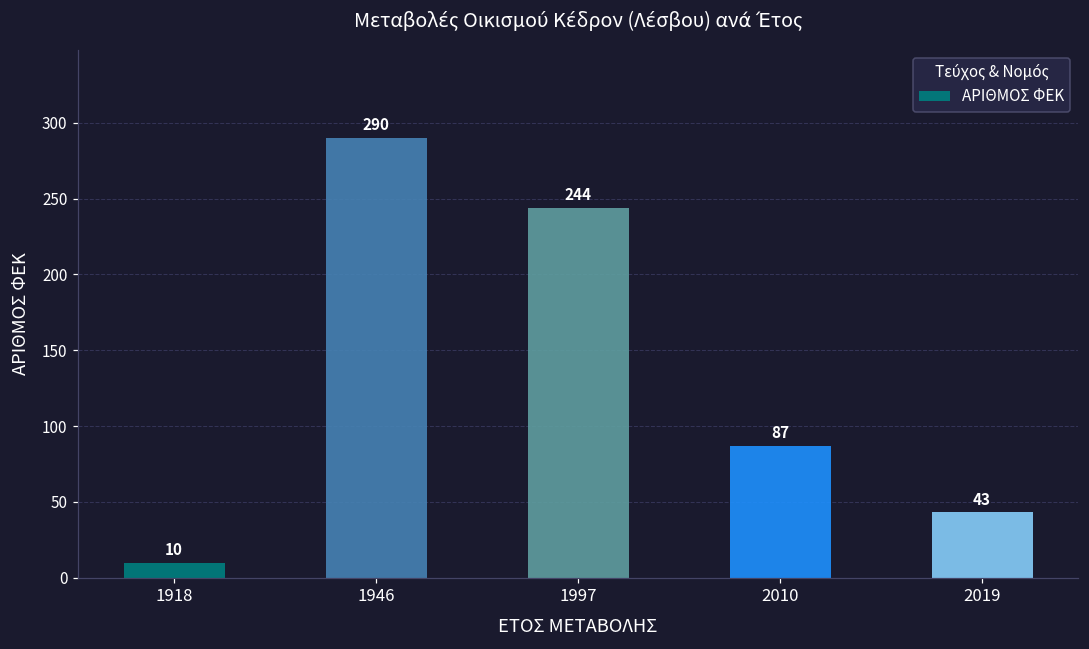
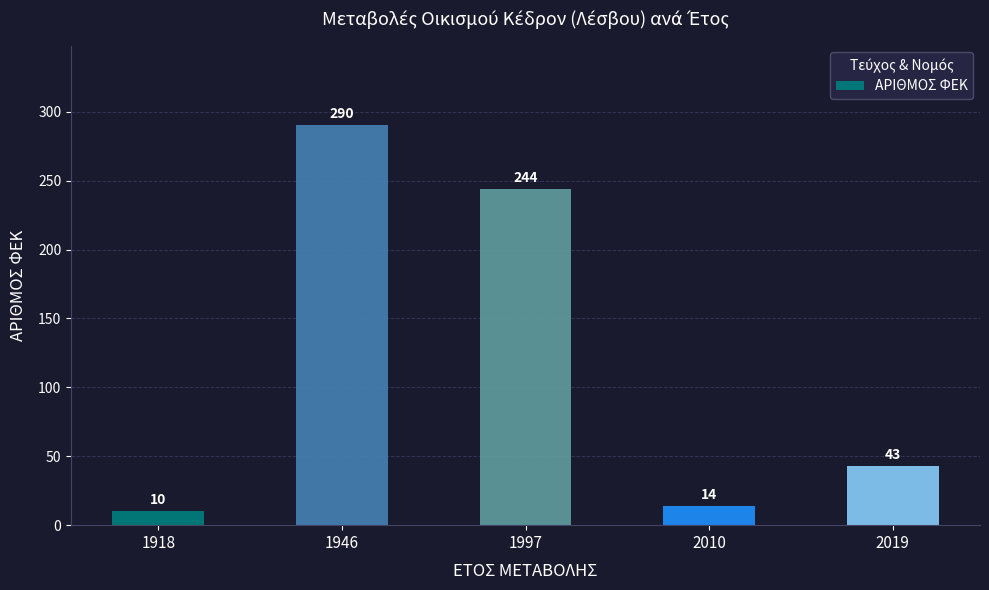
  {
    "1918": 10,
    "1946": 290,
    "1997": 244,
-   "2010": 87,
+   "2010": 14,
    "2019": 43
  }
